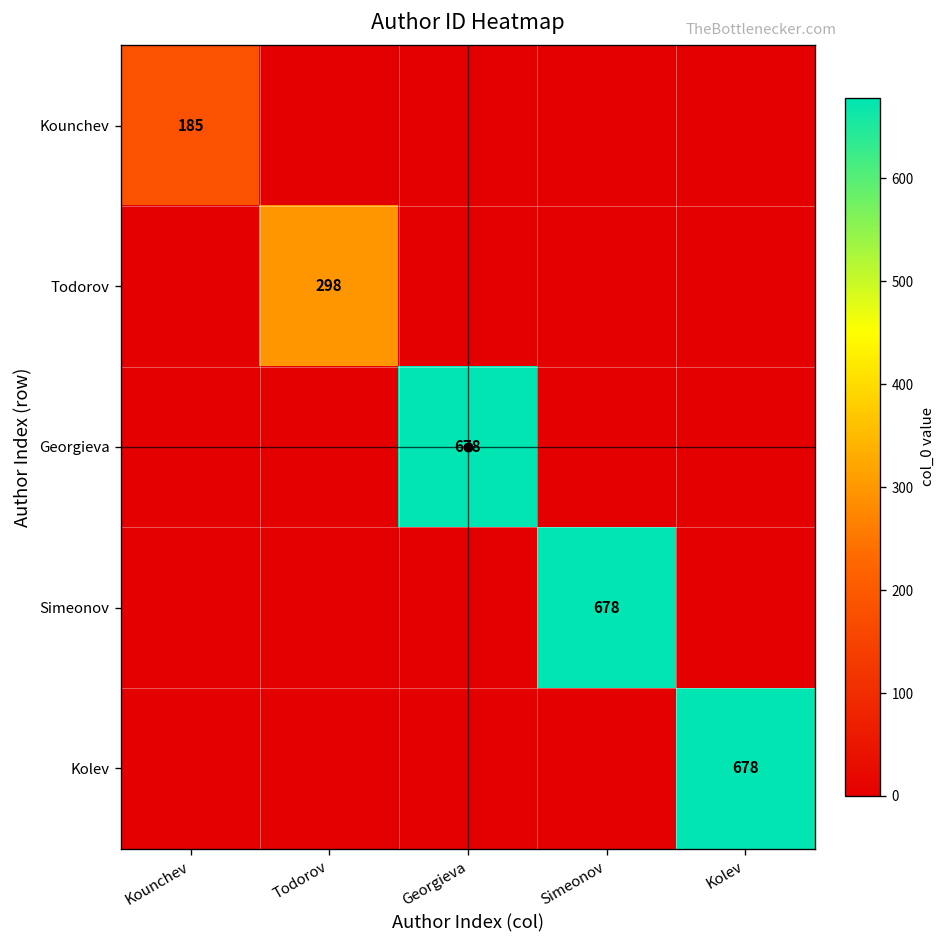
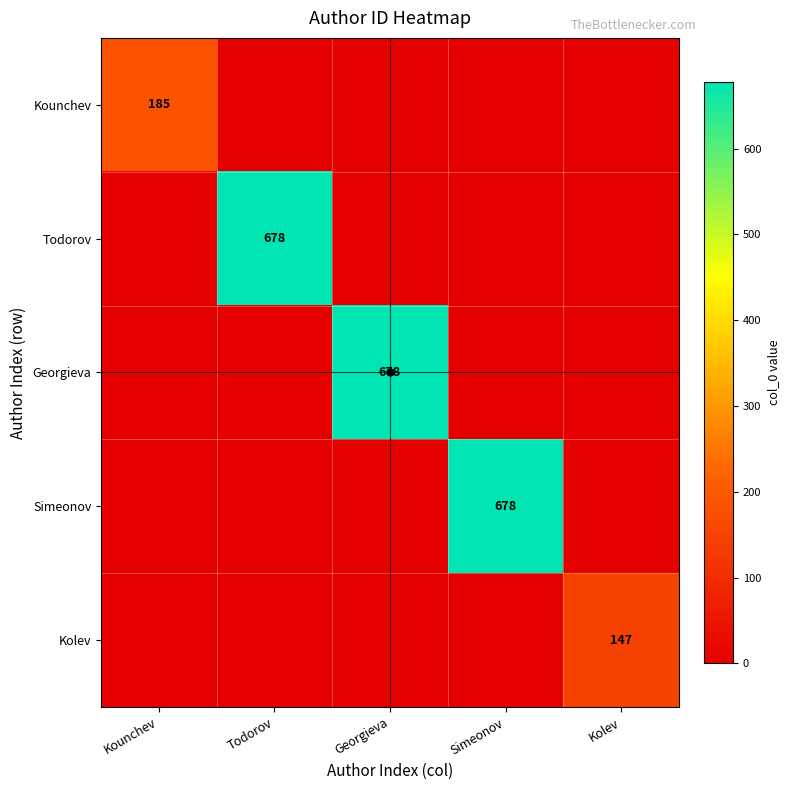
  {
    "Kounchev": {
      "Kounchev": 185
    },
    "Todorov": {
-     "Todorov": 298
+     "Todorov": 678
    },
    "Simeonov": {
      "Simeonov": 678
    },
    "Kolev": {
-     "Kolev": 678
+     "Kolev": 147
    }
  }
